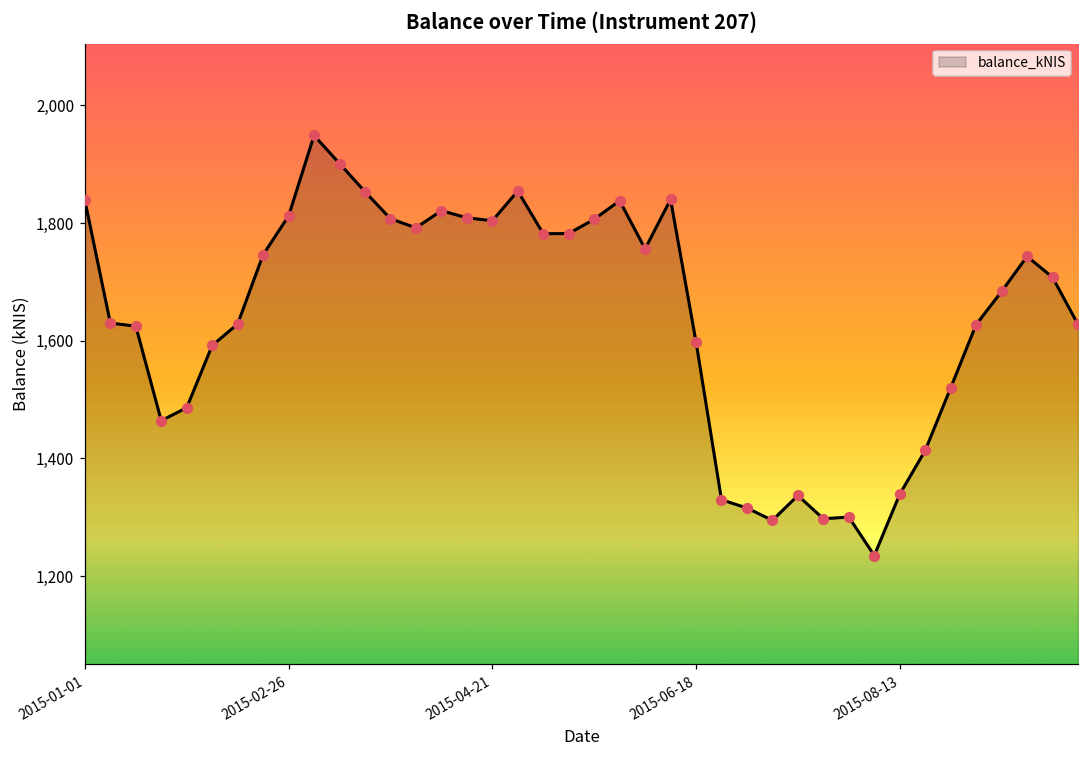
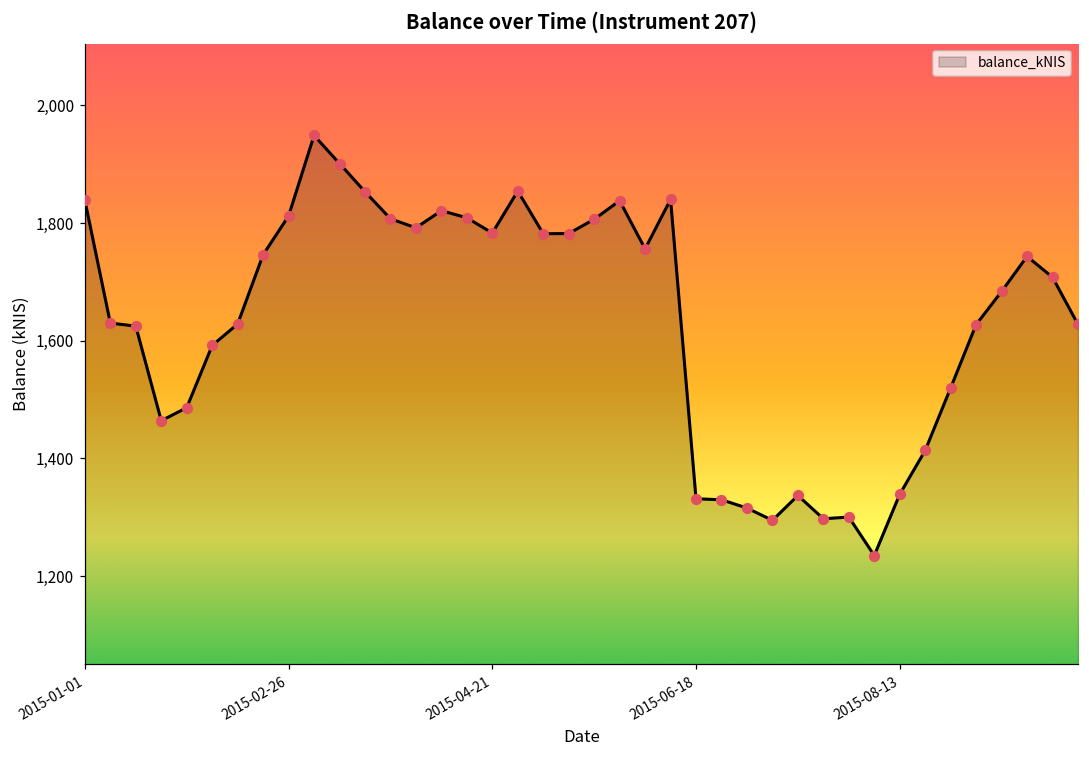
  {
    "2015-01-01": "1,840",
    "2015-02-26": "1,810",
-   "2015-04-21": "1,800",
-   "2015-06-18": "1,600",
+   "2015-04-21": "1,780",
+   "2015-06-18": "1,330",
    "2015-08-13": "1,340"
  }
